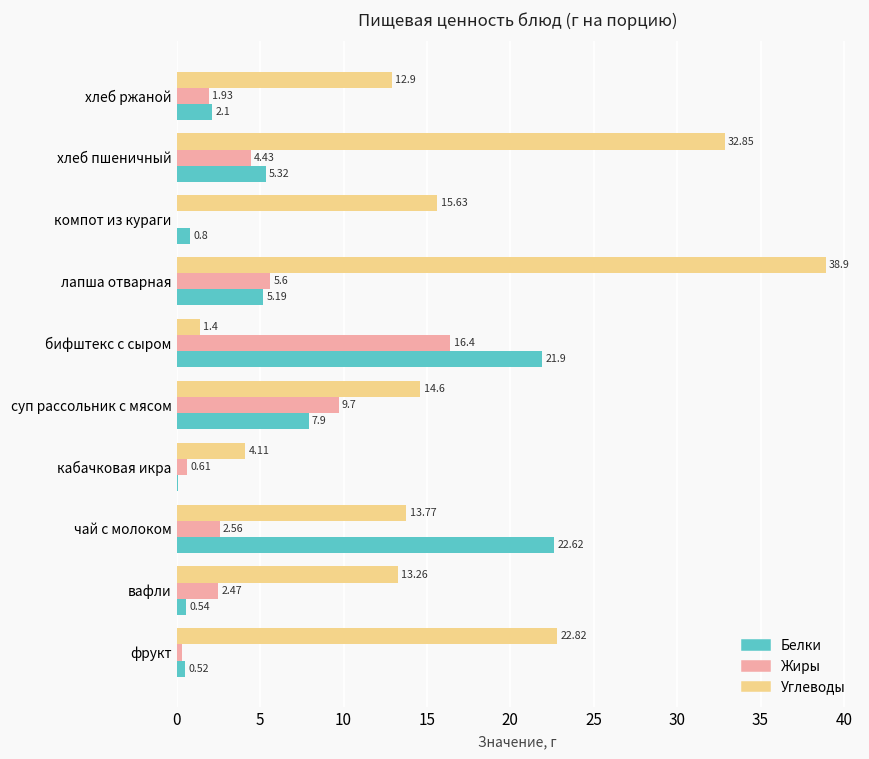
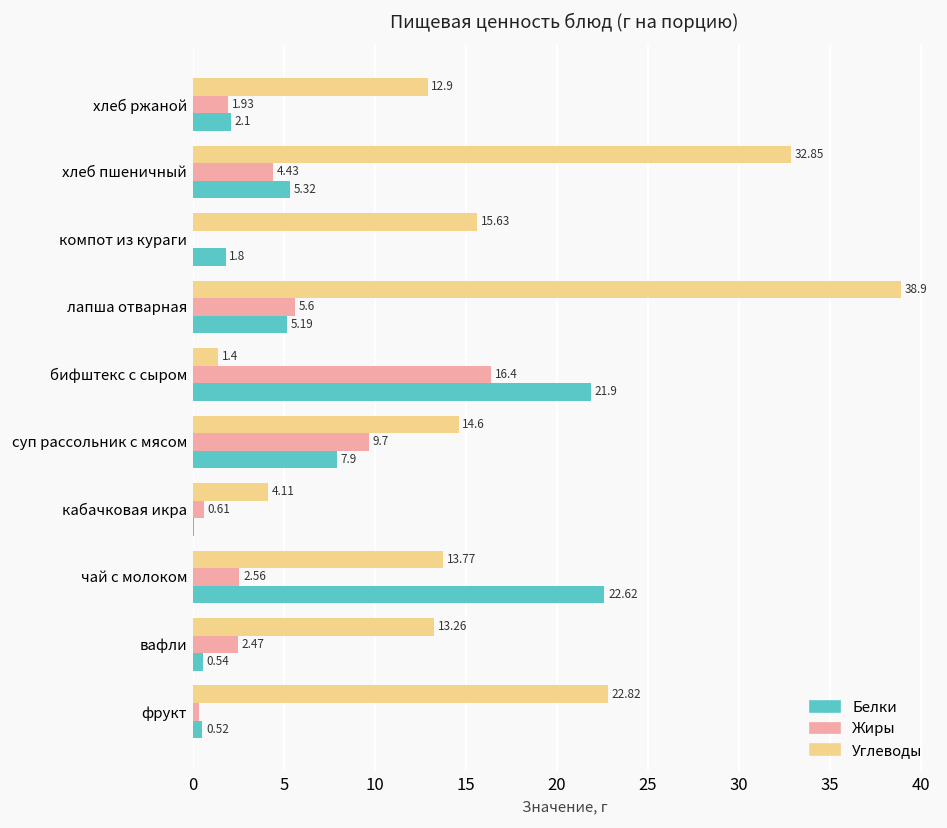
  {
    "Белки": {
      "хлеб ржаной": 2.1,
      "хлеб пшеничный": 5.32,
-     "компот из кураги": 0.8,
+     "компот из кураги": 1.8,
      "лапша отварная": 5.19,
      "бифштекс с сыром": 21.9,
      "суп рассольник с мясом": 7.9,
      "чай с молоком": 22.62,
      "вафли": 0.54,
      "фрукт": 0.52
    }
  }
